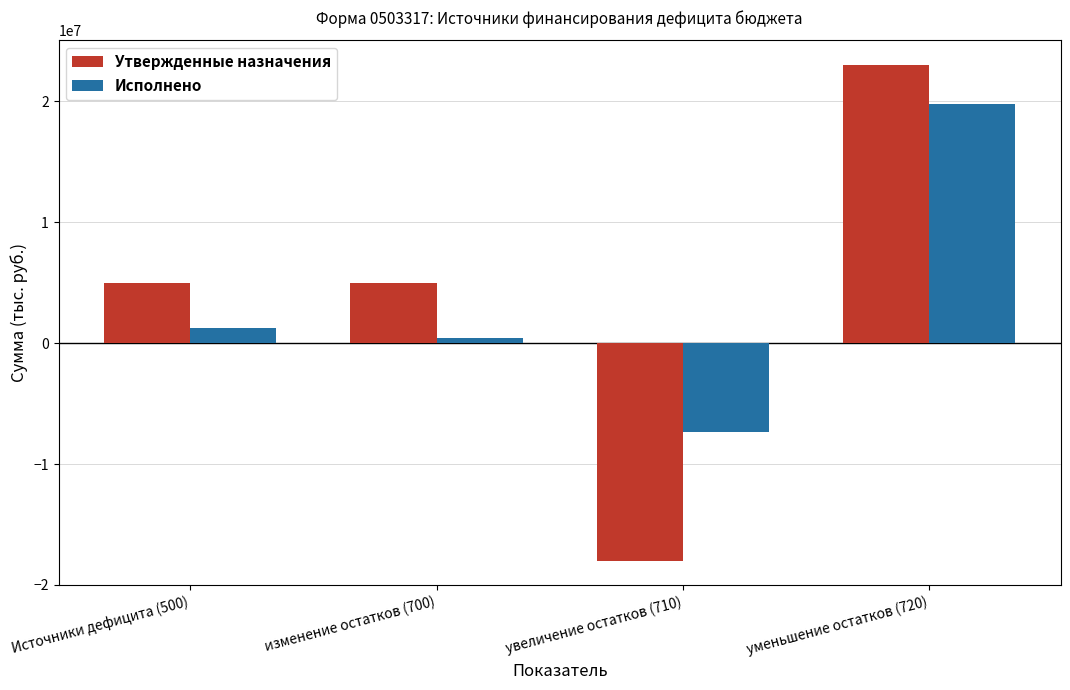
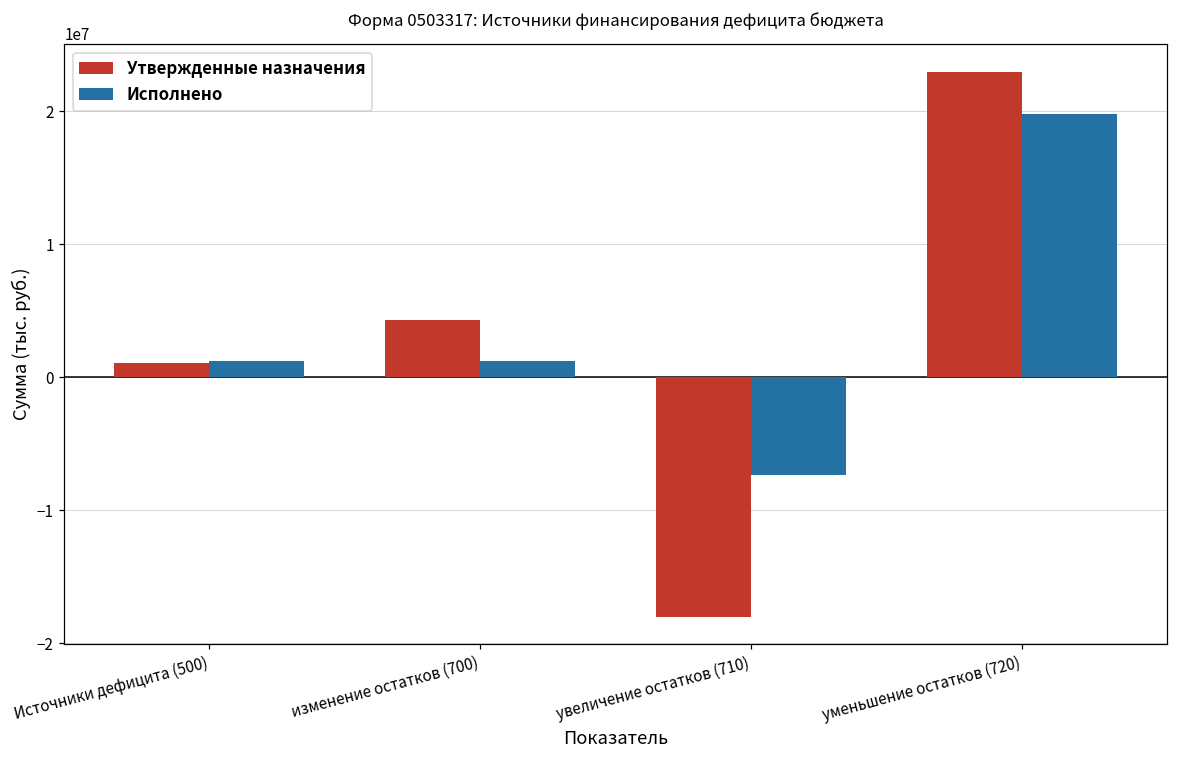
  {
    "Утвержденные назначения": {
-     "Источники дефицита (500)": 5000000,
-     "изменение остатков (700)": 5000000,
+     "Источники дефицита (500)": 1100000,
+     "изменение остатков (700)": 4300000,
      "увеличение остатков (710)": -18000000,
      "уменьшение остатков (720)": 23000000
    },
    "Исполнено": {
      "Источники дефицита (500)": 1200000,
-     "изменение остатков (700)": 400000,
+     "изменение остатков (700)": 1200000,
      "увеличение остатков (710)": -7400000,
      "уменьшение остатков (720)": 19800000
    }
  }
